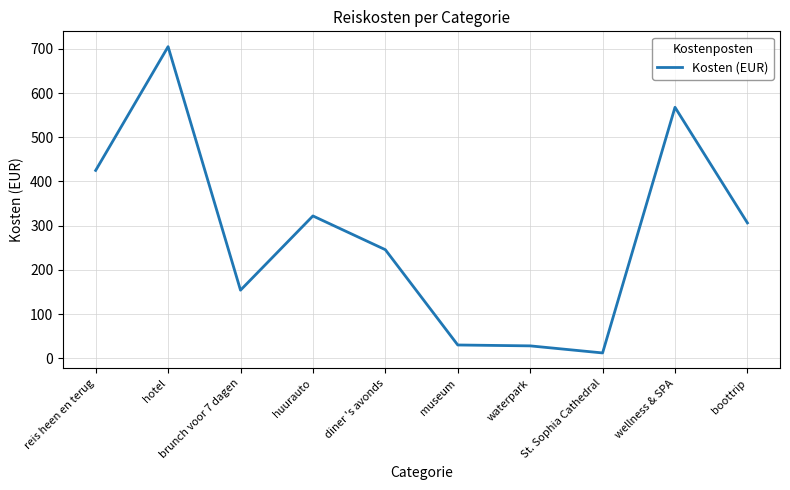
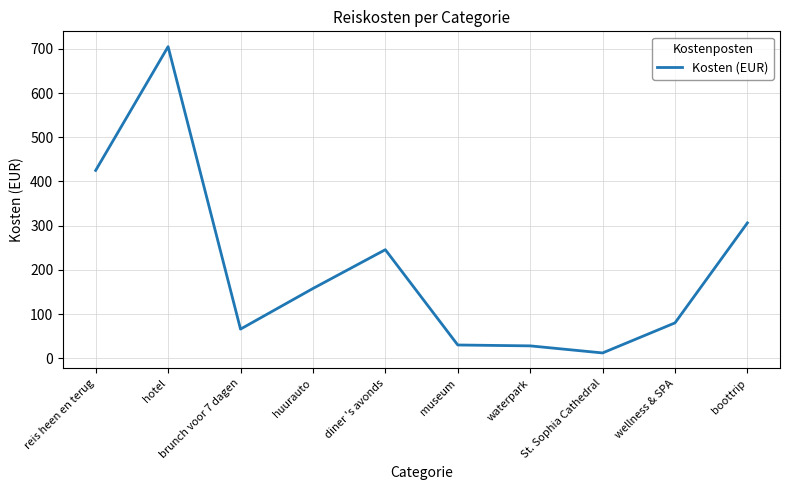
  {
    "reis heen en terug": 420,
    "hotel": 710,
-   "brunch voor 7 dagen": 150,
-   "huurauto": 320,
+   "brunch voor 7 dagen": 70,
+   "huurauto": 160,
    "diner 's avonds": 250,
    "museum": 30,
    "waterpark": 30,
    "St. Sophia Cathedral": 10,
-   "wellness & SPA": 570,
+   "wellness & SPA": 80,
    "boottrip": 310
  }
